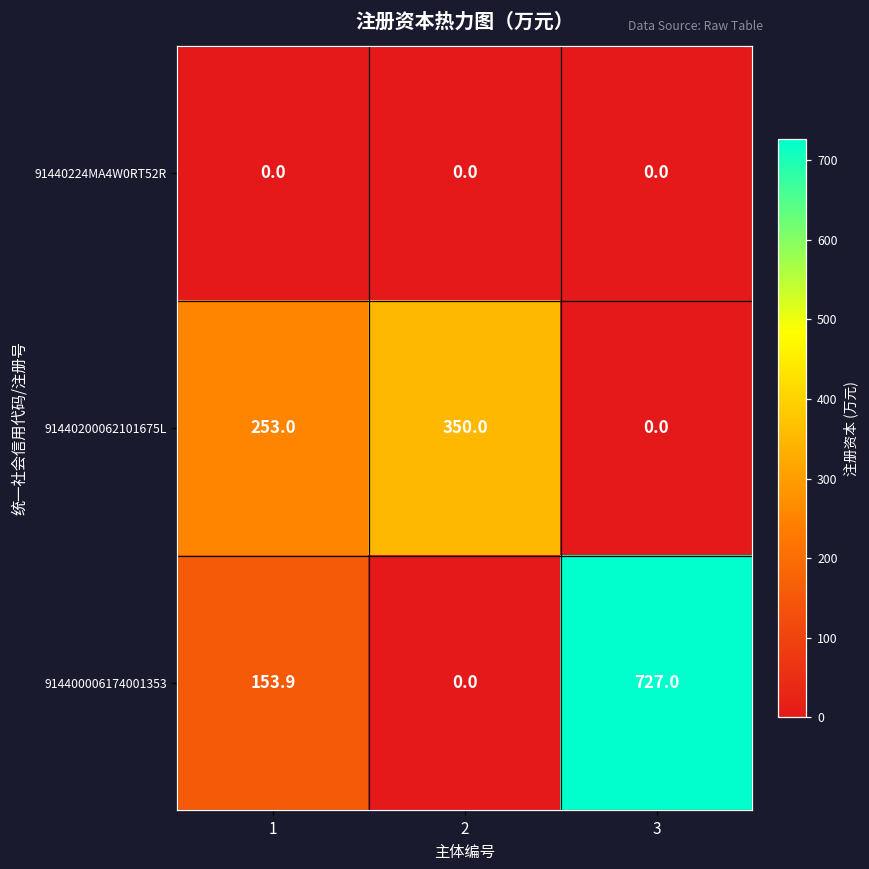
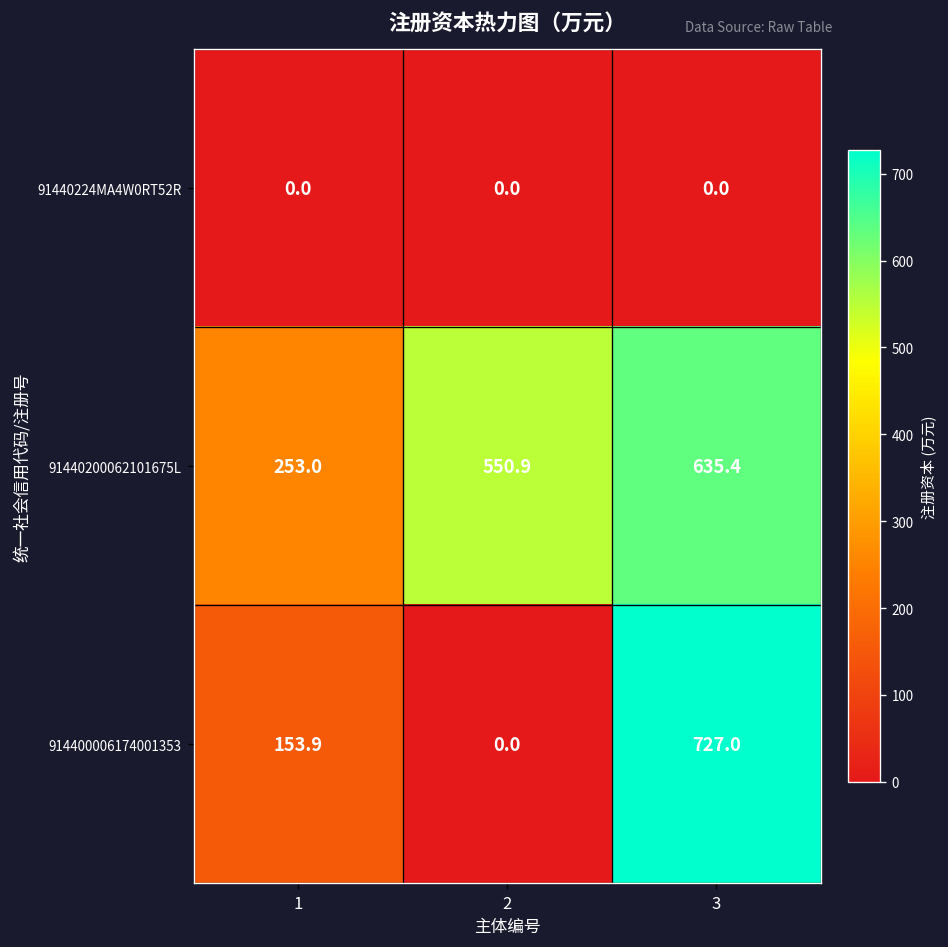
  {
    "91440224MA4W0RT52R": {
      "1": 0.0,
      "2": 0.0,
      "3": 0.0
    },
    "91440200062101675L": {
      "1": 253.0,
-     "2": 350.0,
-     "3": 0.0
+     "2": 550.9,
+     "3": 635.4
    },
    "914400006174001353": {
      "1": 153.9,
      "2": 0.0,
      "3": 727.0
    }
  }
